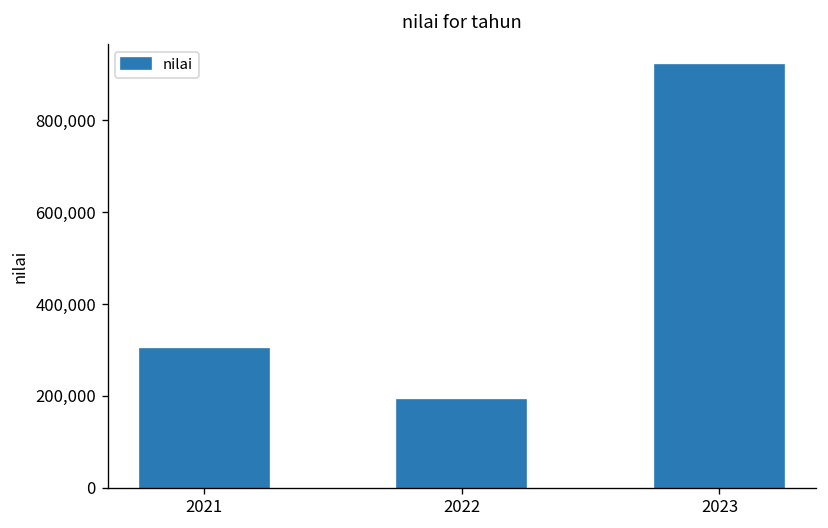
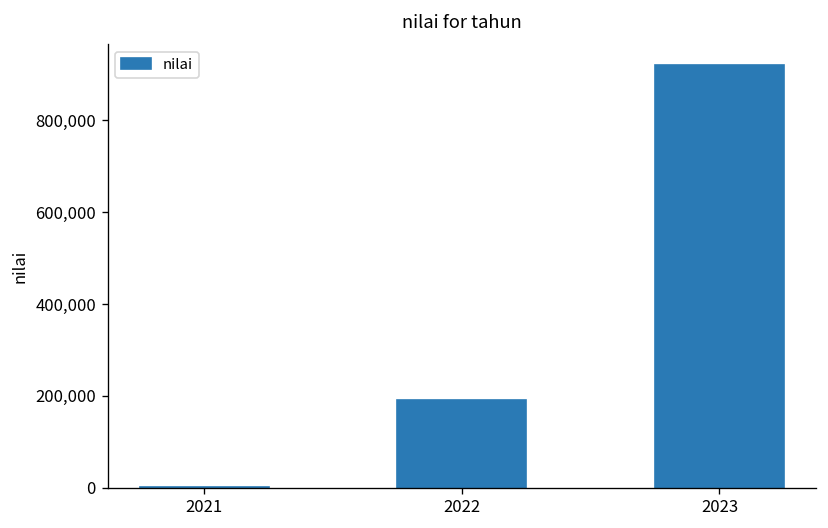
  {
-   "2021": "300,000",
+   "2021": "0",
    "2022": "190,000",
    "2023": "920,000"
  }
